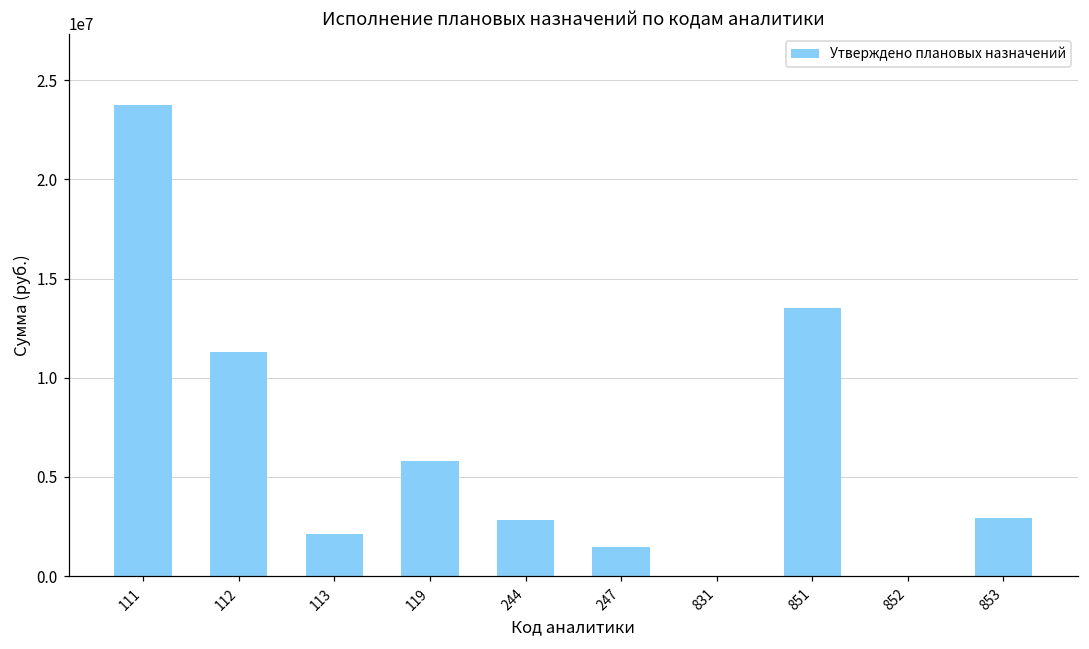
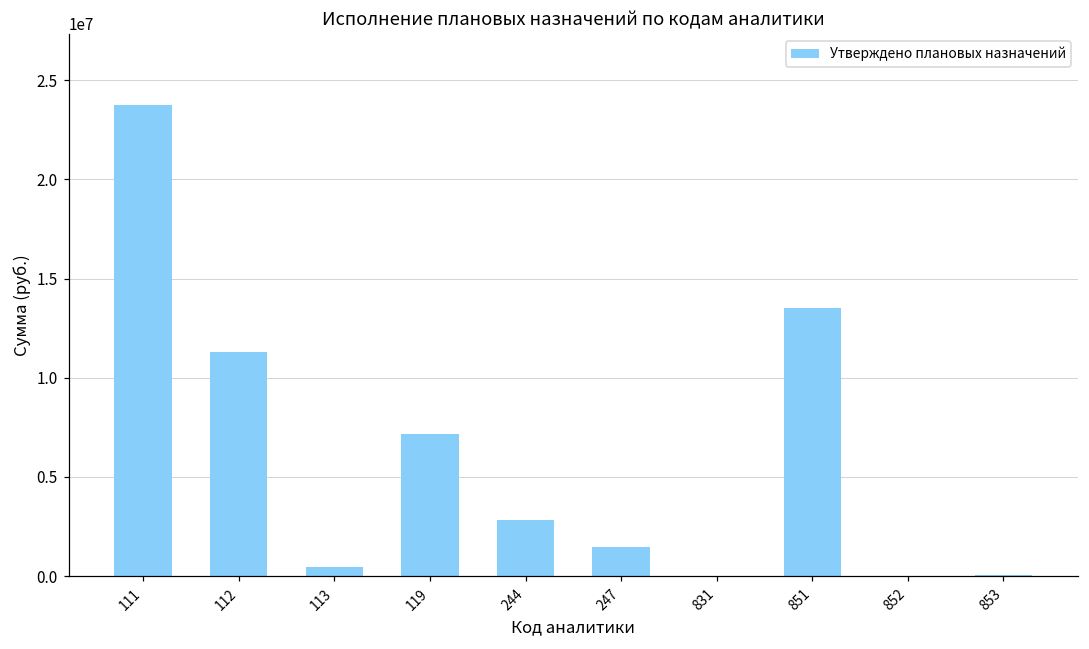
  {
    "111": 23800000,
    "112": 11300000,
-   "113": 2100000,
-   "119": 5800000,
+   "113": 400000,
+   "119": 7200000,
    "244": 2800000,
    "247": 1400000,
    "851": 13500000,
-   "853": 2900000
+   "853": 0
  }
